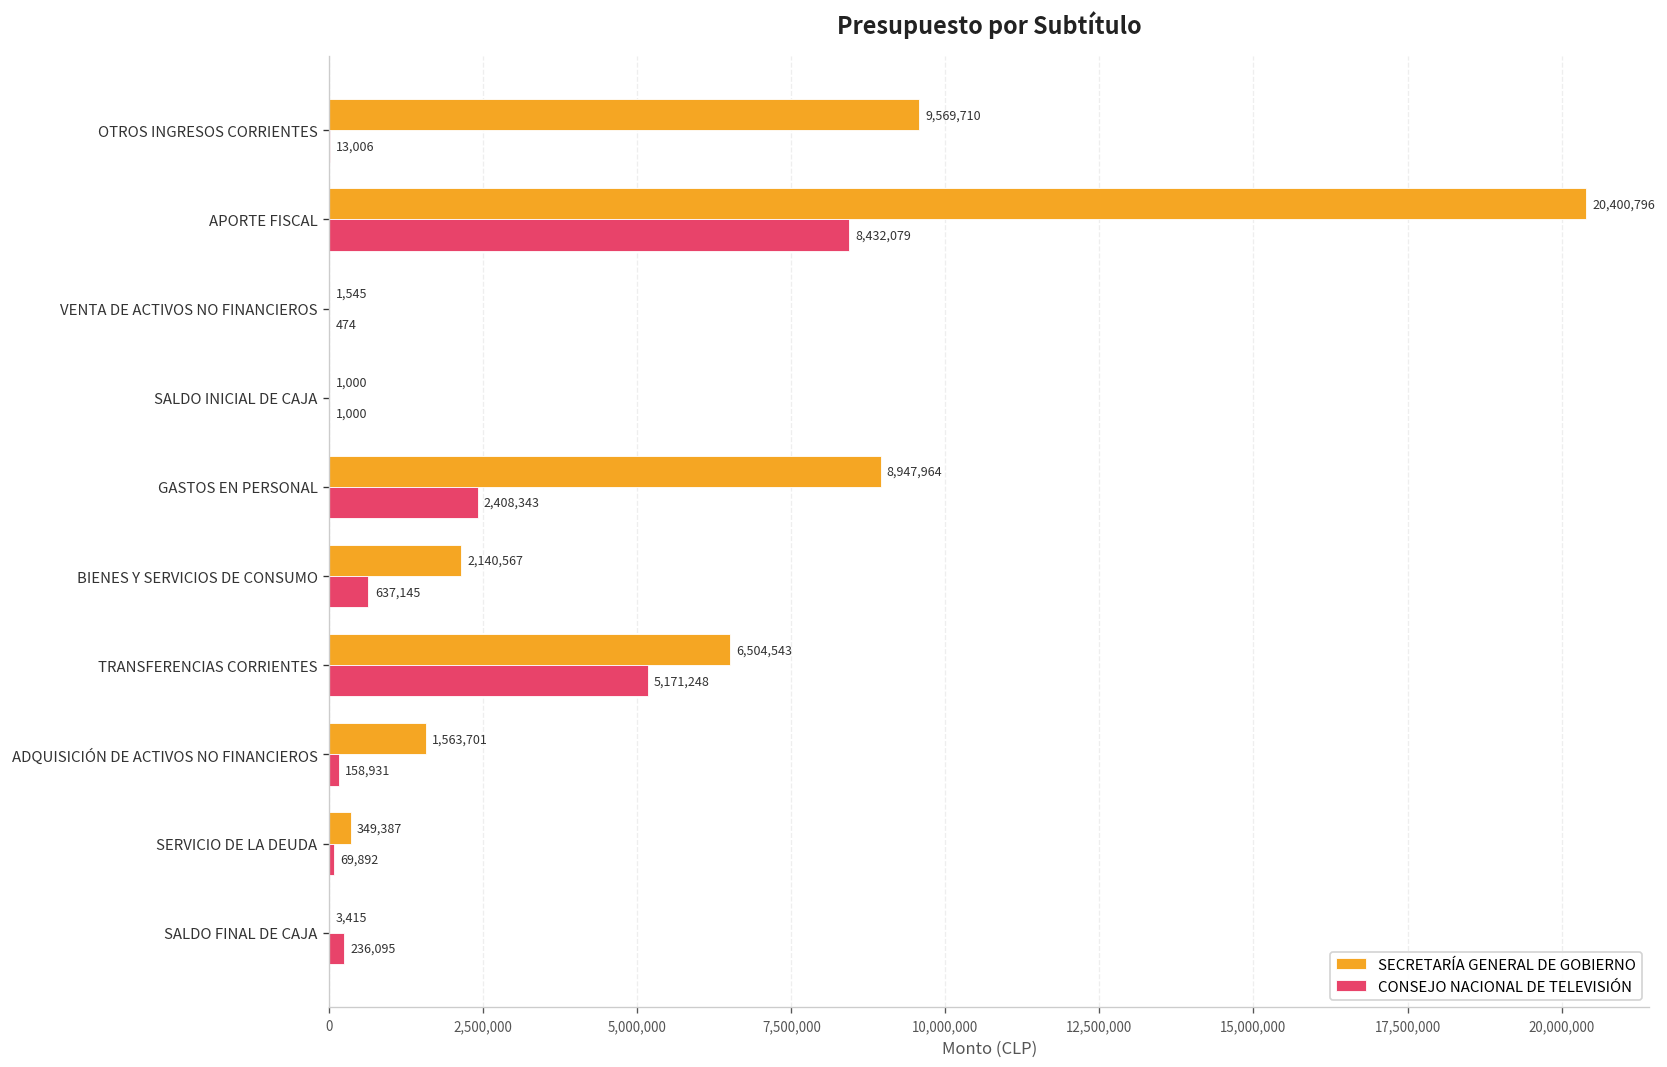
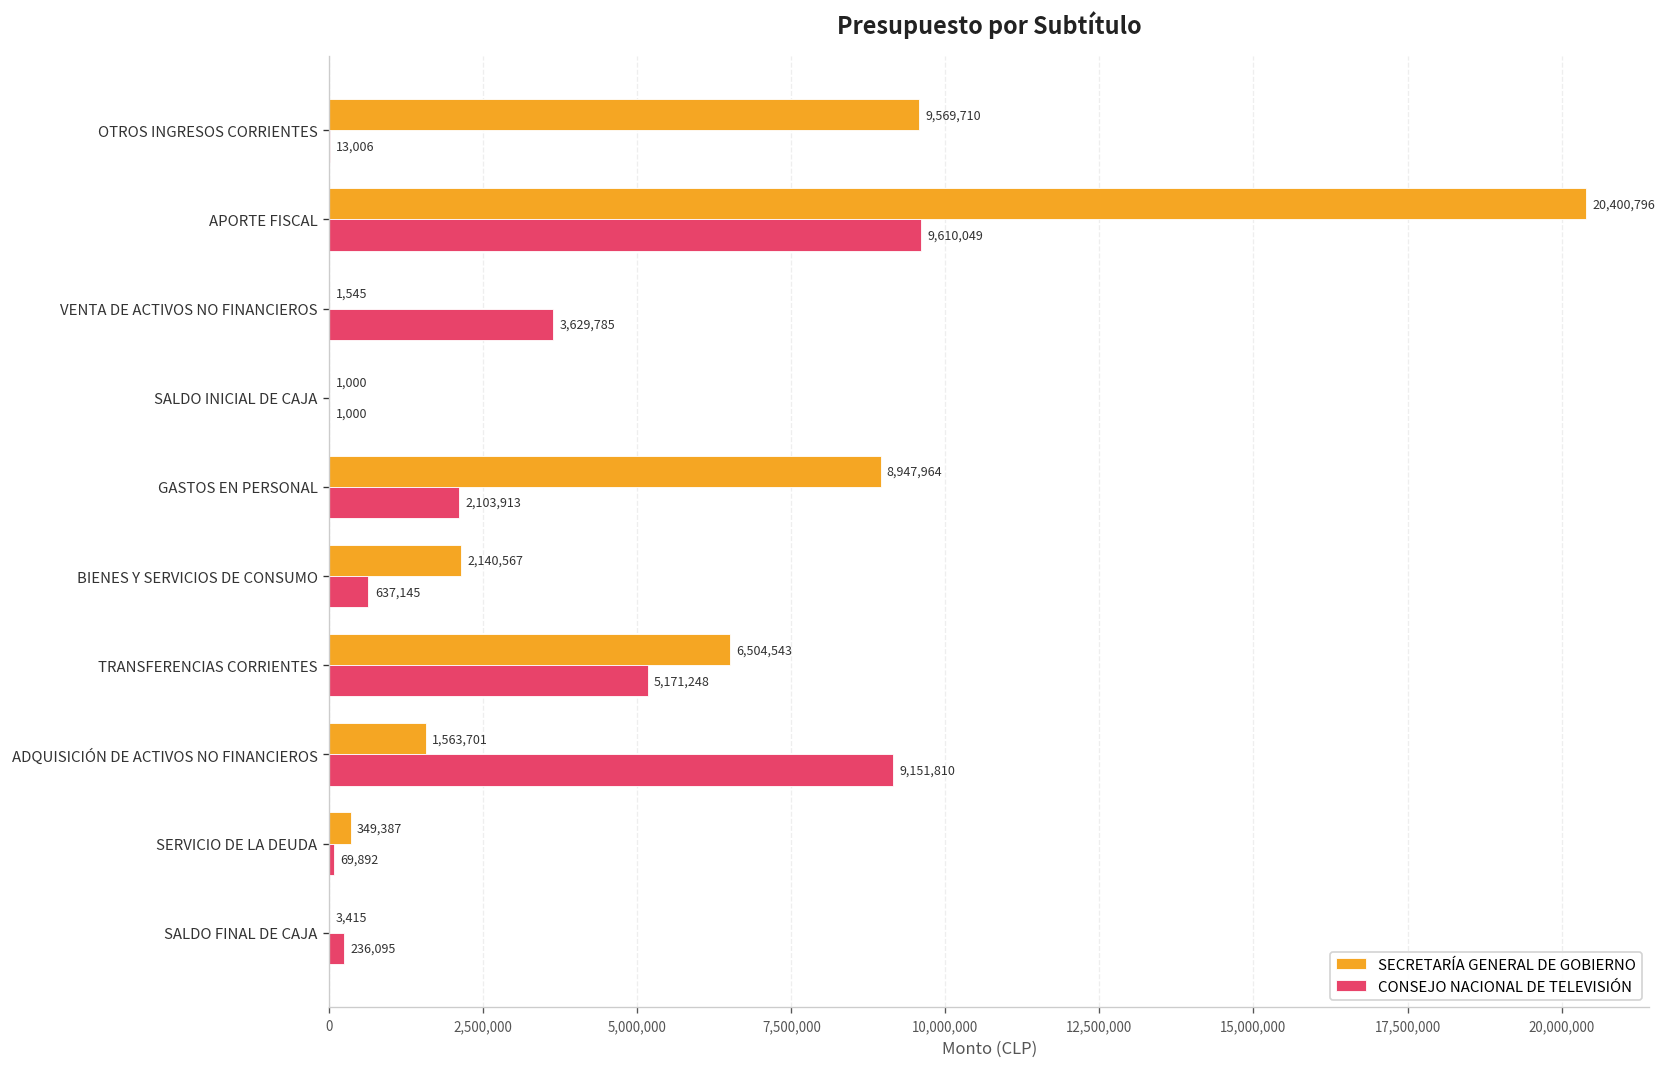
  {
    "SECRETARÍA GENERAL DE GOBIERNO": {
      "OTROS INGRESOS CORRIENTES": "9,569,710",
      "APORTE FISCAL": "20,400,796",
      "VENTA DE ACTIVOS NO FINANCIEROS": "1,545",
      "SALDO INICIAL DE CAJA": "1,000",
      "GASTOS EN PERSONAL": "8,947,964",
      "BIENES Y SERVICIOS DE CONSUMO": "2,140,567",
      "TRANSFERENCIAS CORRIENTES": "6,504,543",
      "ADQUISICIÓN DE ACTIVOS NO FINANCIEROS": "1,563,701",
      "SERVICIO DE LA DEUDA": "349,387",
      "SALDO FINAL DE CAJA": "3,415"
    },
    "CONSEJO NACIONAL DE TELEVISIÓN": {
      "OTROS INGRESOS CORRIENTES": "13,006",
-     "APORTE FISCAL": "8,432,079",
-     "VENTA DE ACTIVOS NO FINANCIEROS": "474",
+     "APORTE FISCAL": "9,610,049",
+     "VENTA DE ACTIVOS NO FINANCIEROS": "3,629,785",
      "SALDO INICIAL DE CAJA": "1,000",
-     "GASTOS EN PERSONAL": "2,408,343",
+     "GASTOS EN PERSONAL": "2,103,913",
      "BIENES Y SERVICIOS DE CONSUMO": "637,145",
      "TRANSFERENCIAS CORRIENTES": "5,171,248",
-     "ADQUISICIÓN DE ACTIVOS NO FINANCIEROS": "158,931",
+     "ADQUISICIÓN DE ACTIVOS NO FINANCIEROS": "9,151,810",
      "SERVICIO DE LA DEUDA": "69,892",
      "SALDO FINAL DE CAJA": "236,095"
    }
  }
